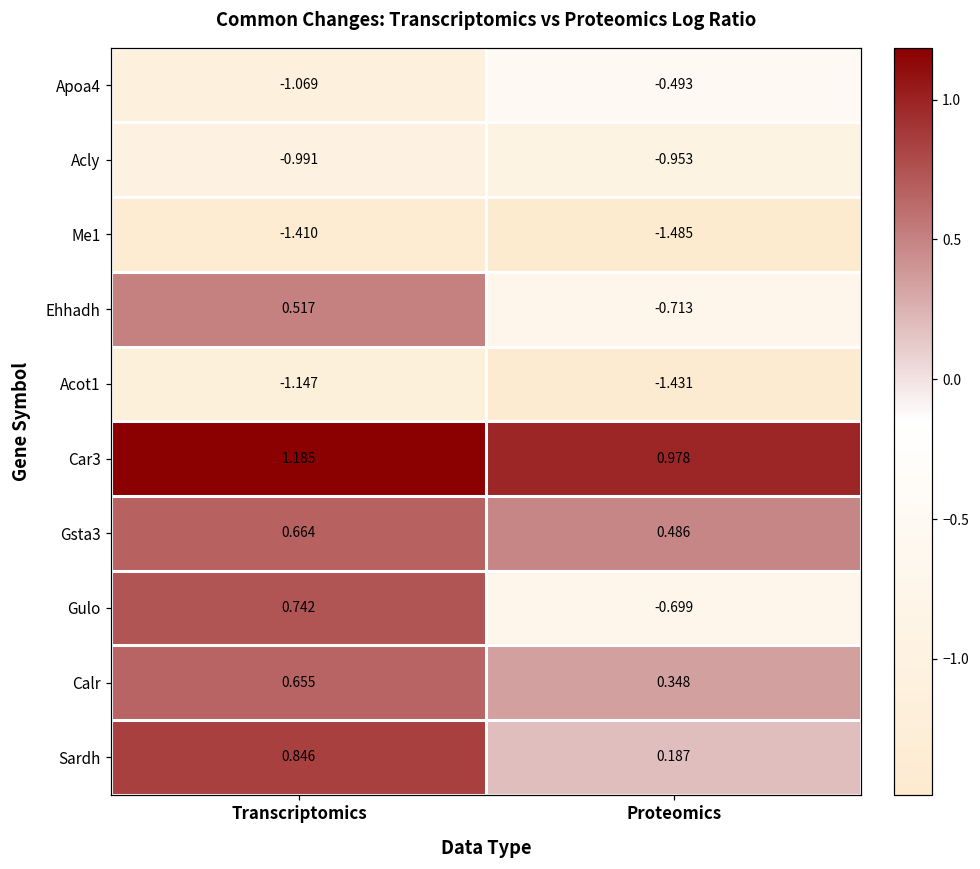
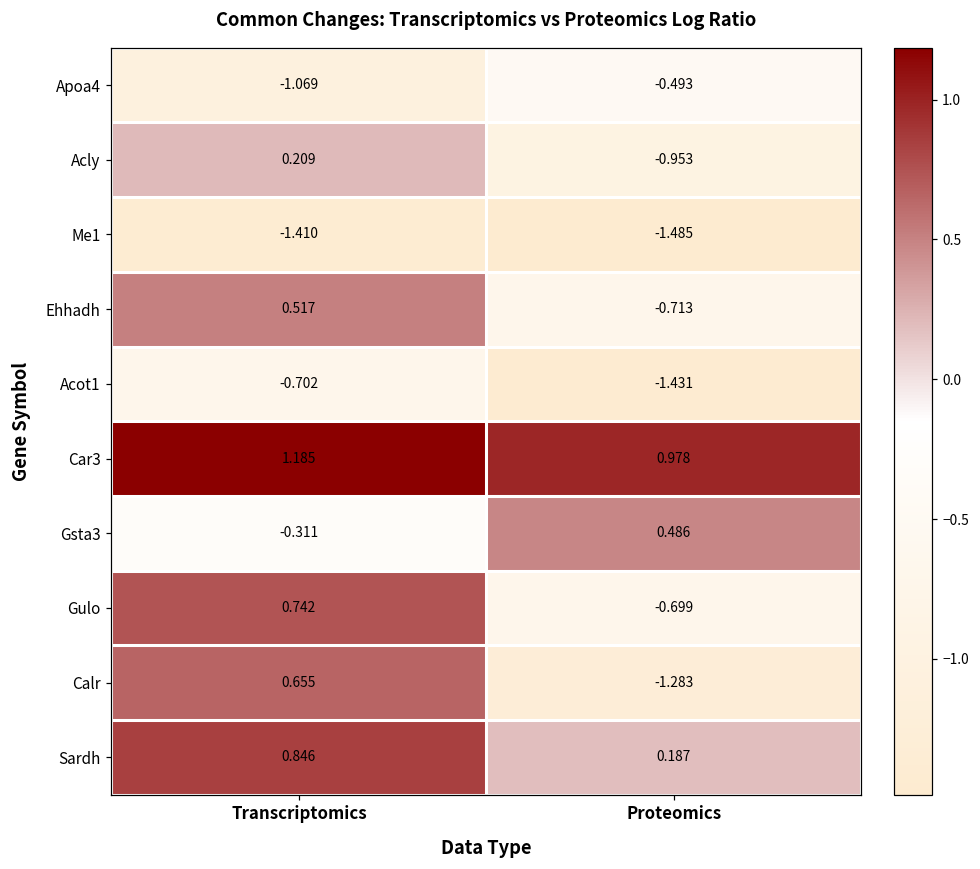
  {
    "Apoa4": {
      "Transcriptomics": -1.069,
      "Proteomics": -0.493
    },
    "Acly": {
-     "Transcriptomics": -0.991,
+     "Transcriptomics": 0.209,
      "Proteomics": -0.953
    },
    "Me1": {
      "Transcriptomics": -1.410,
      "Proteomics": -1.485
    },
    "Ehhadh": {
      "Transcriptomics": 0.517,
      "Proteomics": -0.713
    },
    "Acot1": {
-     "Transcriptomics": -1.147,
+     "Transcriptomics": -0.702,
      "Proteomics": -1.431
    },
    "Car3": {
      "Transcriptomics": 1.185,
      "Proteomics": 0.978
    },
    "Gsta3": {
-     "Transcriptomics": 0.664,
+     "Transcriptomics": -0.311,
      "Proteomics": 0.486
    },
    "Gulo": {
      "Transcriptomics": 0.742,
      "Proteomics": -0.699
    },
    "Calr": {
      "Transcriptomics": 0.655,
-     "Proteomics": 0.348
+     "Proteomics": -1.283
    },
    "Sardh": {
      "Transcriptomics": 0.846,
      "Proteomics": 0.187
    }
  }
